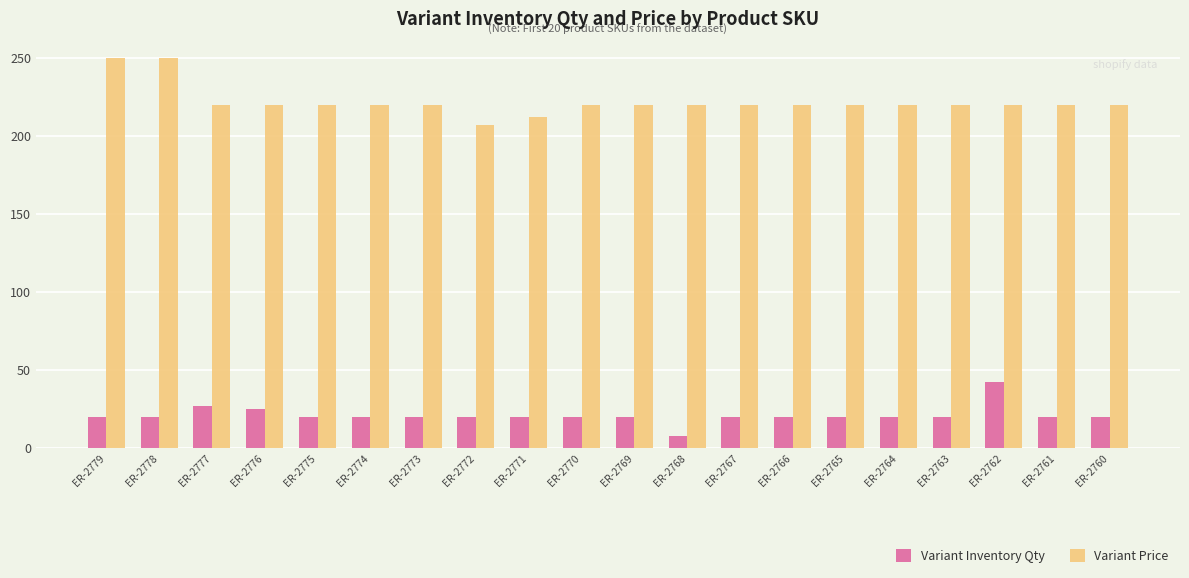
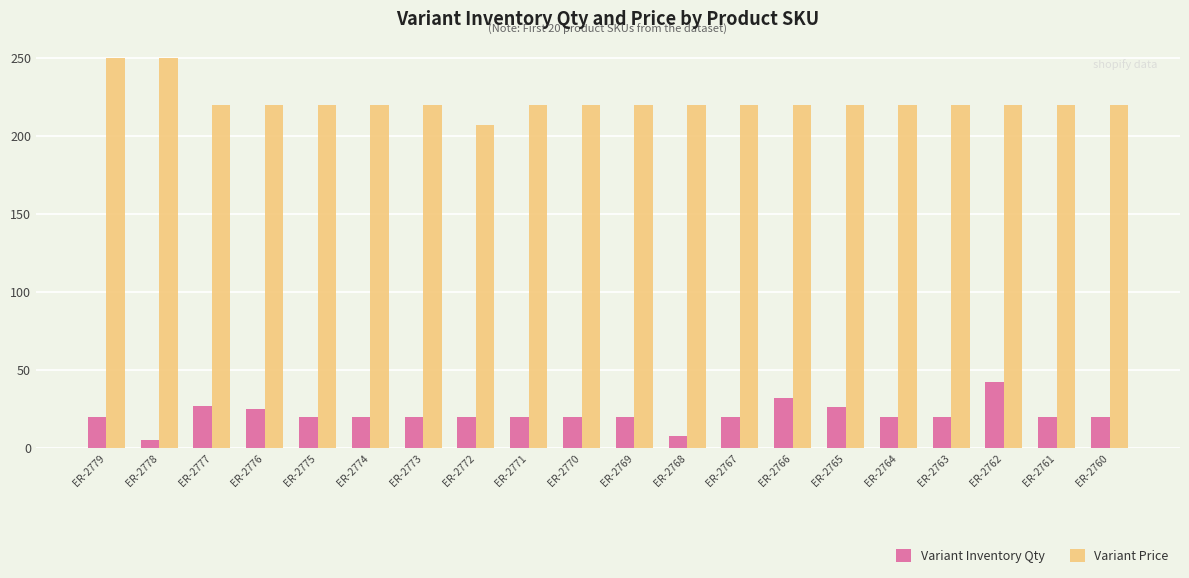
  {
    "Variant Inventory Qty": {
      "ER-2779": 20,
-     "ER-2778": 20,
+     "ER-2778": 5,
      "ER-2777": 27,
      "ER-2776": 25,
      "ER-2775": 20,
      "ER-2774": 20,
      "ER-2773": 20,
      "ER-2772": 20,
      "ER-2771": 20,
      "ER-2770": 20,
      "ER-2769": 20,
      "ER-2768": 8,
      "ER-2767": 20,
-     "ER-2766": 20,
-     "ER-2765": 20,
+     "ER-2766": 32,
+     "ER-2765": 26,
      "ER-2764": 20,
      "ER-2763": 20,
      "ER-2762": 42,
      "ER-2761": 20,
      "ER-2760": 20
    },
    "Variant Price": {
      "ER-2779": 250,
      "ER-2778": 250,
      "ER-2777": 220,
      "ER-2776": 220,
      "ER-2775": 220,
      "ER-2774": 220,
      "ER-2773": 220,
      "ER-2772": 207,
-     "ER-2771": 212,
+     "ER-2771": 220,
      "ER-2770": 220,
      "ER-2769": 220,
      "ER-2768": 220,
      "ER-2767": 220,
      "ER-2766": 220,
      "ER-2765": 220,
      "ER-2764": 220,
      "ER-2763": 220,
      "ER-2762": 220,
      "ER-2761": 220,
      "ER-2760": 220
    }
  }
